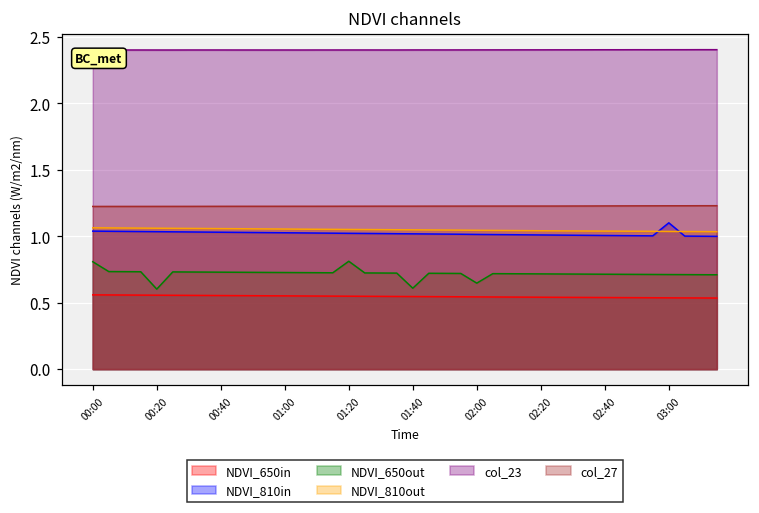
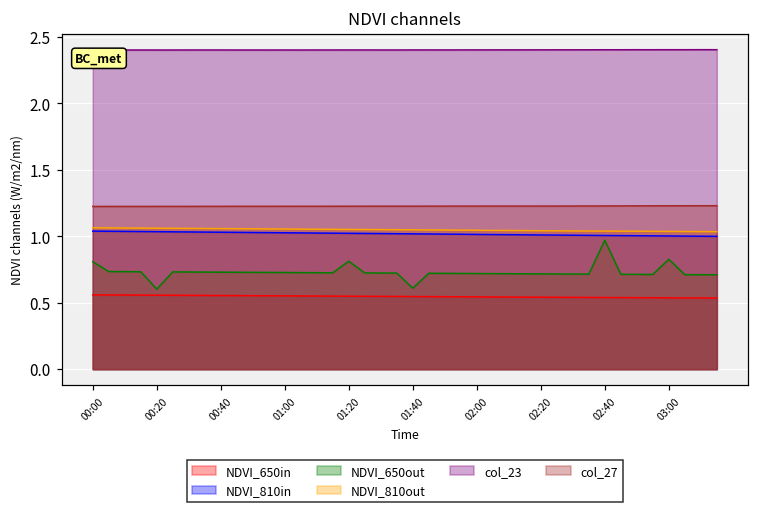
  {
    "NDVI_810in": {
      "00:00": 1.04,
      "00:20": 1.03,
      "00:40": 1.03,
      "01:00": 1.03,
      "01:20": 1.02,
      "01:40": 1.02,
      "02:00": 1.01,
      "02:20": 1.01,
      "02:40": 1.01,
-     "03:00": 1.10
+     "03:00": 1.00
    },
    "NDVI_650out": {
      "00:00": 0.81,
      "00:20": 0.60,
      "00:40": 0.73,
      "01:00": 0.73,
      "01:20": 0.81,
      "01:40": 0.61,
-     "02:00": 0.65,
+     "02:00": 0.72,
      "02:20": 0.72,
-     "02:40": 0.71,
-     "03:00": 0.71
+     "02:40": 0.97,
+     "03:00": 0.83
    },
    "NDVI_810out": {
      "00:00": 1.06,
      "00:20": 1.06,
      "00:40": 1.06,
      "01:00": 1.05,
      "01:20": 1.05,
      "01:40": 1.05,
      "02:00": 1.04,
      "02:20": 1.04,
      "02:40": 1.04,
      "03:00": 1.04
    }
  }
